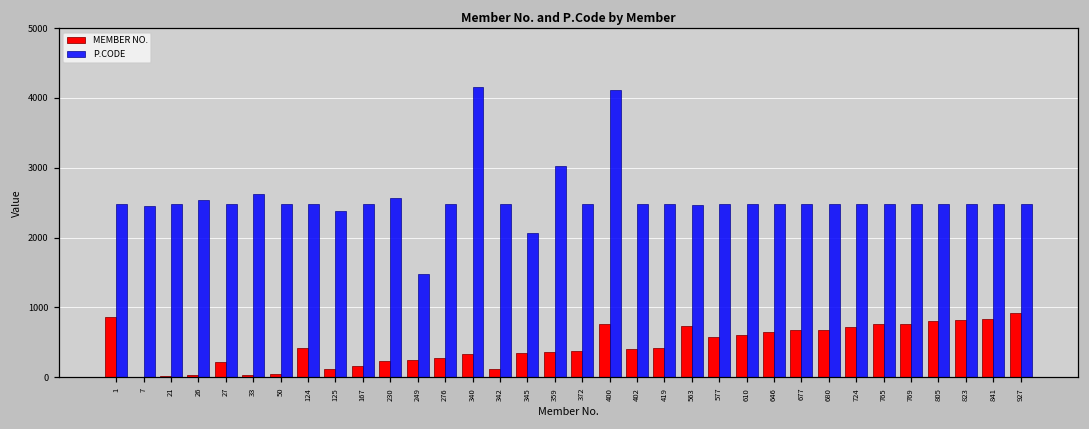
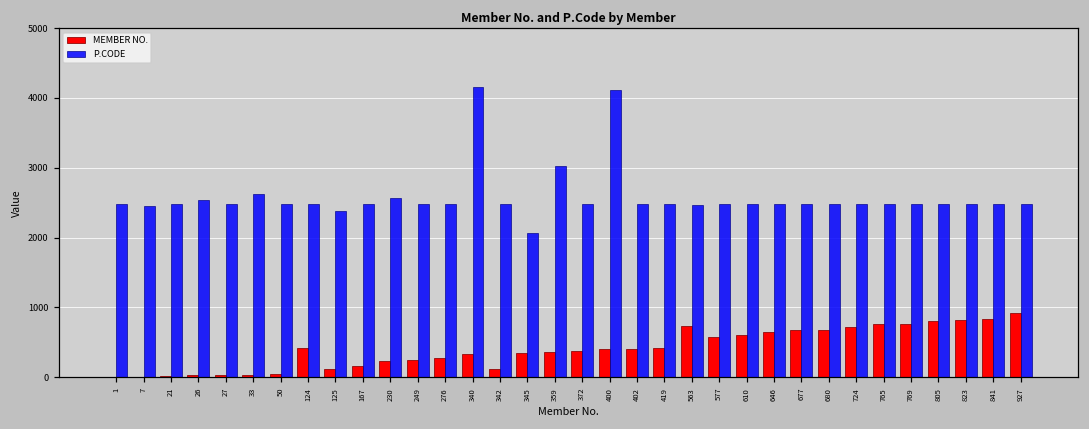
  {
    "MEMBER NO.": {
-     "1": 900,
-     "27": 200,
+     "1": 0,
+     "27": 0,
      "50": 100,
      "124": 400,
      "125": 100,
      "167": 200,
      "230": 200,
      "249": 200,
      "276": 300,
      "340": 300,
      "342": 100,
      "345": 300,
      "359": 400,
      "372": 400,
-     "400": 800,
+     "400": 400,
      "402": 400,
      "419": 400,
      "563": 700,
      "577": 600,
      "610": 600,
      "646": 600,
      "677": 700,
      "680": 700,
      "724": 700,
      "765": 800,
      "769": 800,
      "805": 800,
      "823": 800,
      "841": 800,
      "927": 900
    },
    "P.CODE": {
      "1": 2500,
      "7": 2400,
      "21": 2500,
      "26": 2500,
      "27": 2500,
      "33": 2600,
      "50": 2500,
      "124": 2500,
      "125": 2400,
      "167": 2500,
      "230": 2600,
-     "249": 1500,
+     "249": 2500,
      "276": 2500,
      "340": 4200,
      "342": 2500,
      "345": 2100,
      "359": 3000,
      "372": 2500,
      "400": 4100,
      "402": 2500,
      "419": 2500,
      "563": 2500,
      "577": 2500,
      "610": 2500,
      "646": 2500,
      "677": 2500,
      "680": 2500,
      "724": 2500,
      "765": 2500,
      "769": 2500,
      "805": 2500,
      "823": 2500,
      "841": 2500,
      "927": 2500
    }
  }
